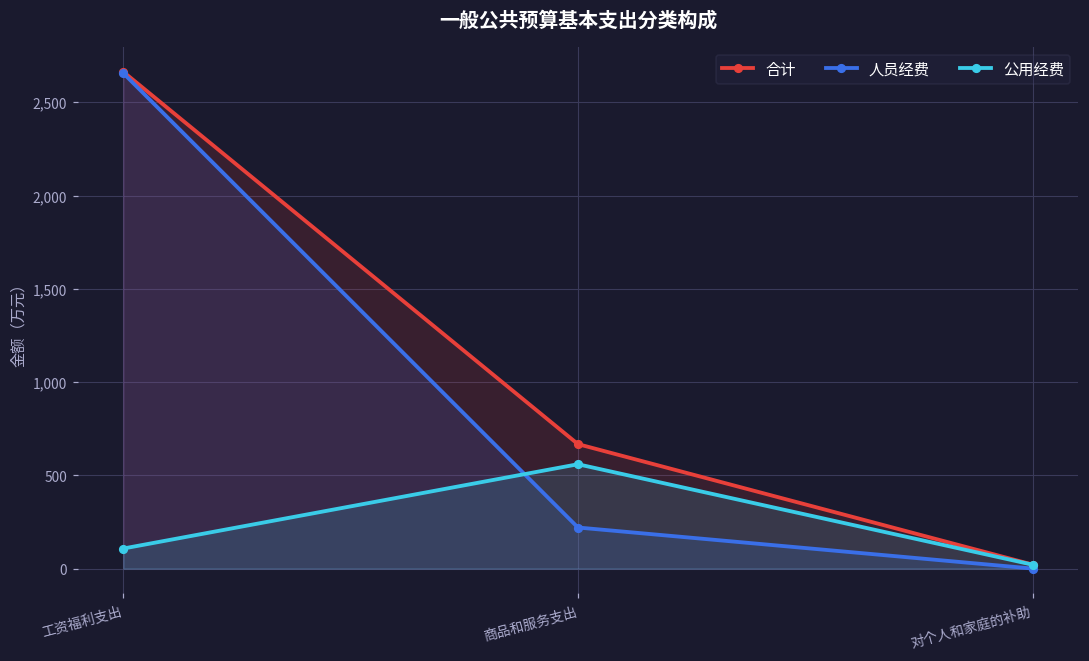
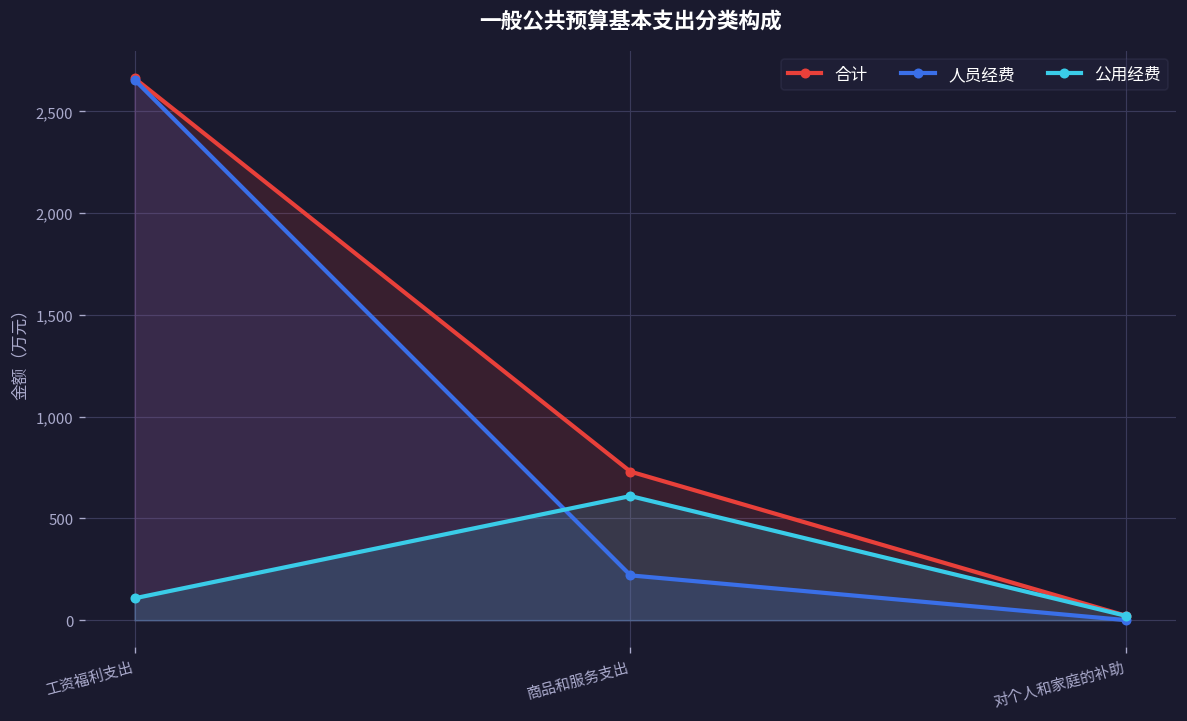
  {
    "合计": {
-     "商品和服务支出": 670
+     "商品和服务支出": 730
    },
    "人员经费": {
      "商品和服务支出": 220,
      "对个人和家庭的补助": 0
    },
    "公用经费": {
      "工资福利支出": 110,
-     "商品和服务支出": 560
+     "商品和服务支出": 610
    }
  }
